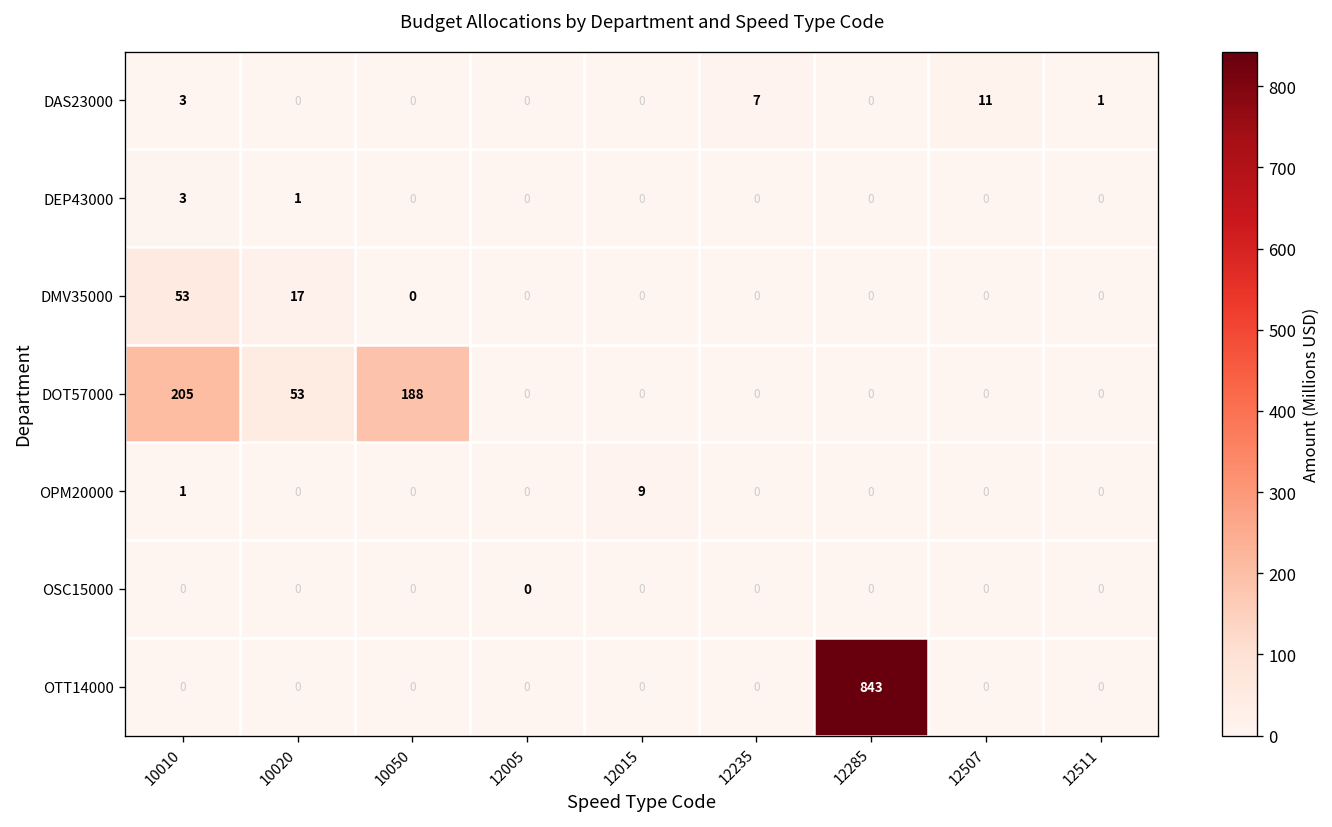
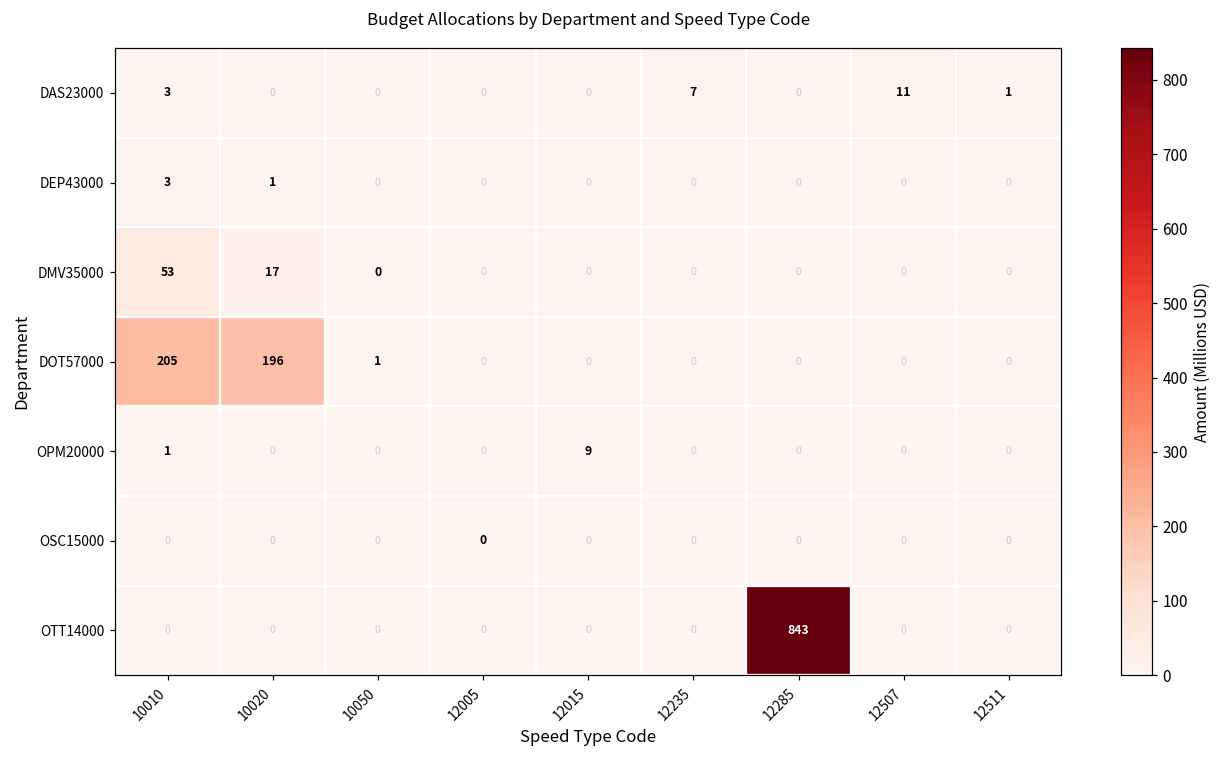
  {
    "DAS23000": {
      "10010": 3,
      "10020": 0,
      "10050": 0,
      "12005": 0,
      "12015": 0,
      "12235": 7,
      "12285": 0,
      "12507": 11,
      "12511": 1
    },
    "DEP43000": {
      "10010": 3,
      "10020": 1,
      "10050": 0,
      "12005": 0,
      "12015": 0,
      "12235": 0,
      "12285": 0,
      "12507": 0,
      "12511": 0
    },
    "DMV35000": {
      "10010": 53,
      "10020": 17,
      "10050": 0,
      "12005": 0,
      "12015": 0,
      "12235": 0,
      "12285": 0,
      "12507": 0,
      "12511": 0
    },
    "DOT57000": {
      "10010": 205,
-     "10020": 53,
-     "10050": 188,
+     "10020": 196,
+     "10050": 1,
      "12005": 0,
      "12015": 0,
      "12235": 0,
      "12285": 0,
      "12507": 0,
      "12511": 0
    },
    "OPM20000": {
      "10010": 1,
      "10020": 0,
      "10050": 0,
      "12005": 0,
      "12015": 9,
      "12235": 0,
      "12285": 0,
      "12507": 0,
      "12511": 0
    },
    "OSC15000": {
      "10010": 0,
      "10020": 0,
      "10050": 0,
      "12005": 0,
      "12015": 0,
      "12235": 0,
      "12285": 0,
      "12507": 0,
      "12511": 0
    },
    "OTT14000": {
      "10010": 0,
      "10020": 0,
      "10050": 0,
      "12005": 0,
      "12015": 0,
      "12235": 0,
      "12285": 843,
      "12507": 0,
      "12511": 0
    }
  }
